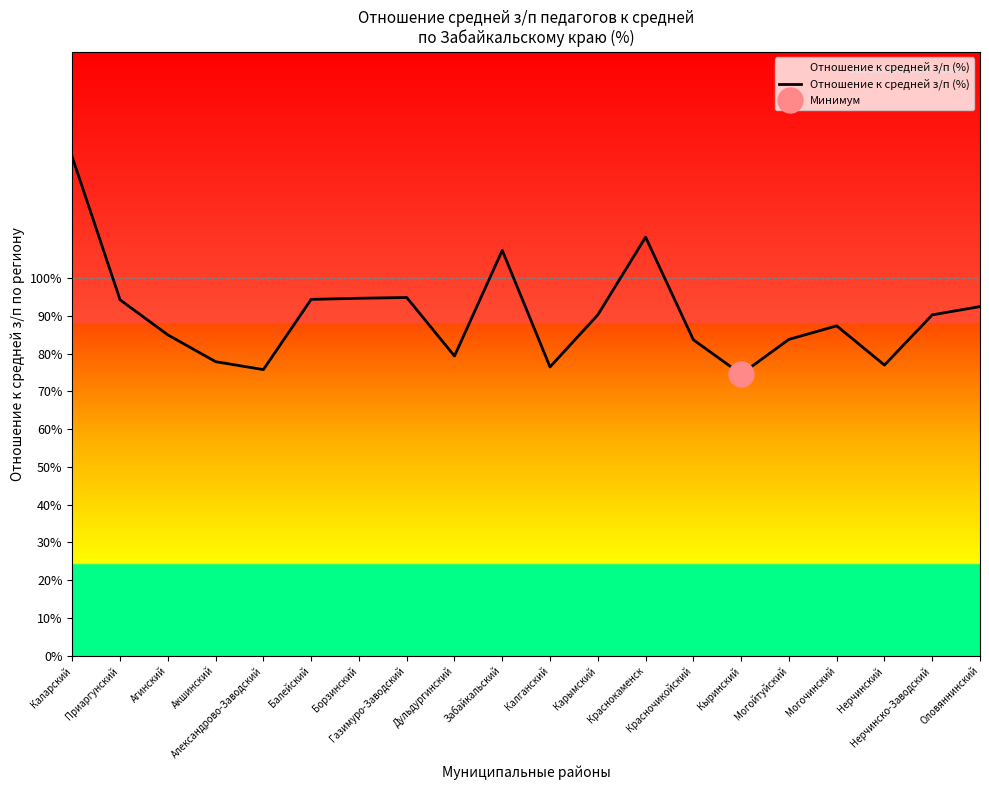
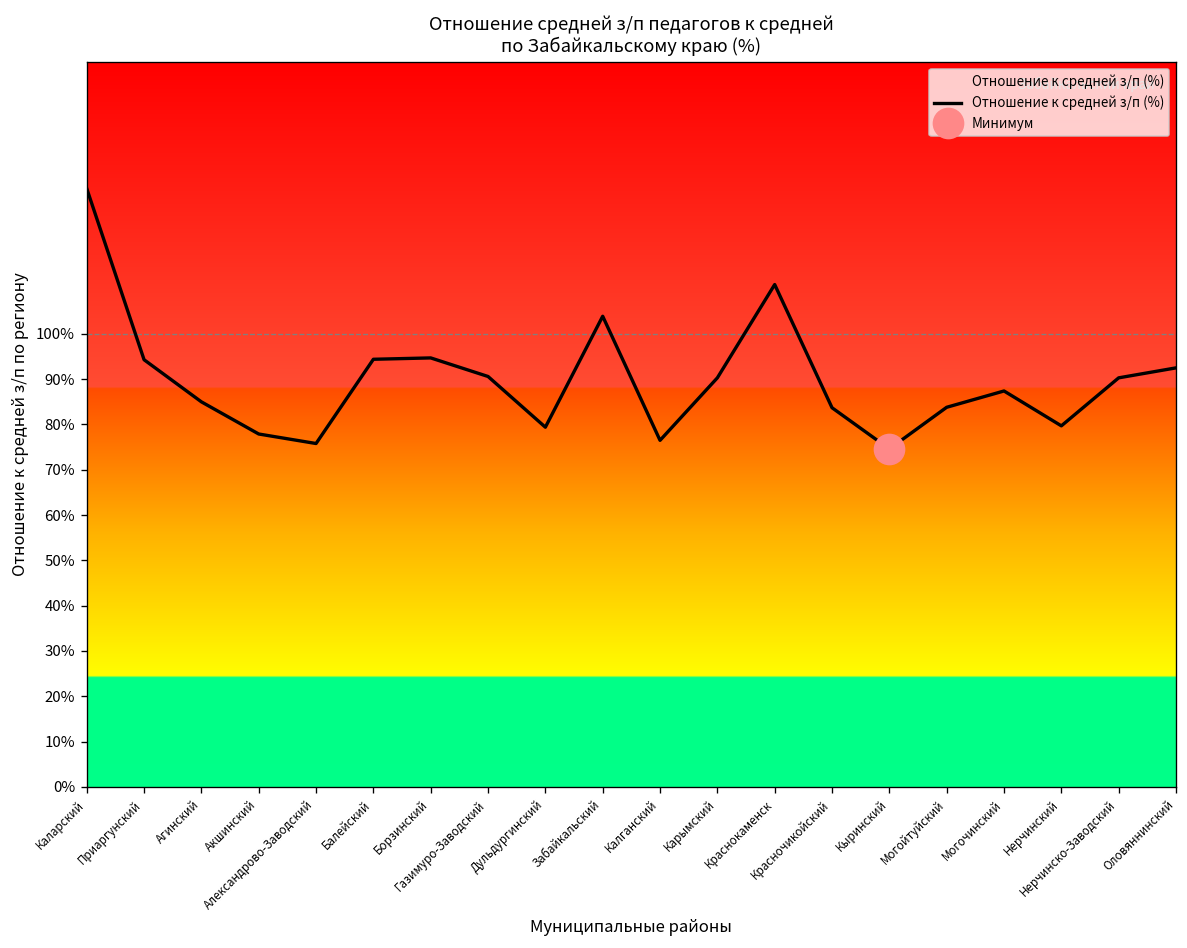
  {
    "Отношение к средней з/п (%)": {
      "Каларский": "132%",
      "Приаргунский": "94%",
      "Агинский": "85%",
      "Акшинский": "78%",
      "Александрово-Заводский": "76%",
      "Балейский": "94%",
      "Борзинский": "95%",
-     "Газимуро-Заводский": "95%",
+     "Газимуро-Заводский": "91%",
      "Дульдургинский": "79%",
-     "Забайкальский": "107%",
+     "Забайкальский": "104%",
      "Калганский": "77%",
      "Карымский": "90%",
      "Краснокаменск": "111%",
      "Красночикойский": "84%",
      "Могойтуйский": "84%",
      "Могочинский": "87%",
-     "Нерчинский": "77%",
+     "Нерчинский": "80%",
      "Нерчинско-Заводский": "90%",
      "Оловяннинский": "93%"
    }
  }
